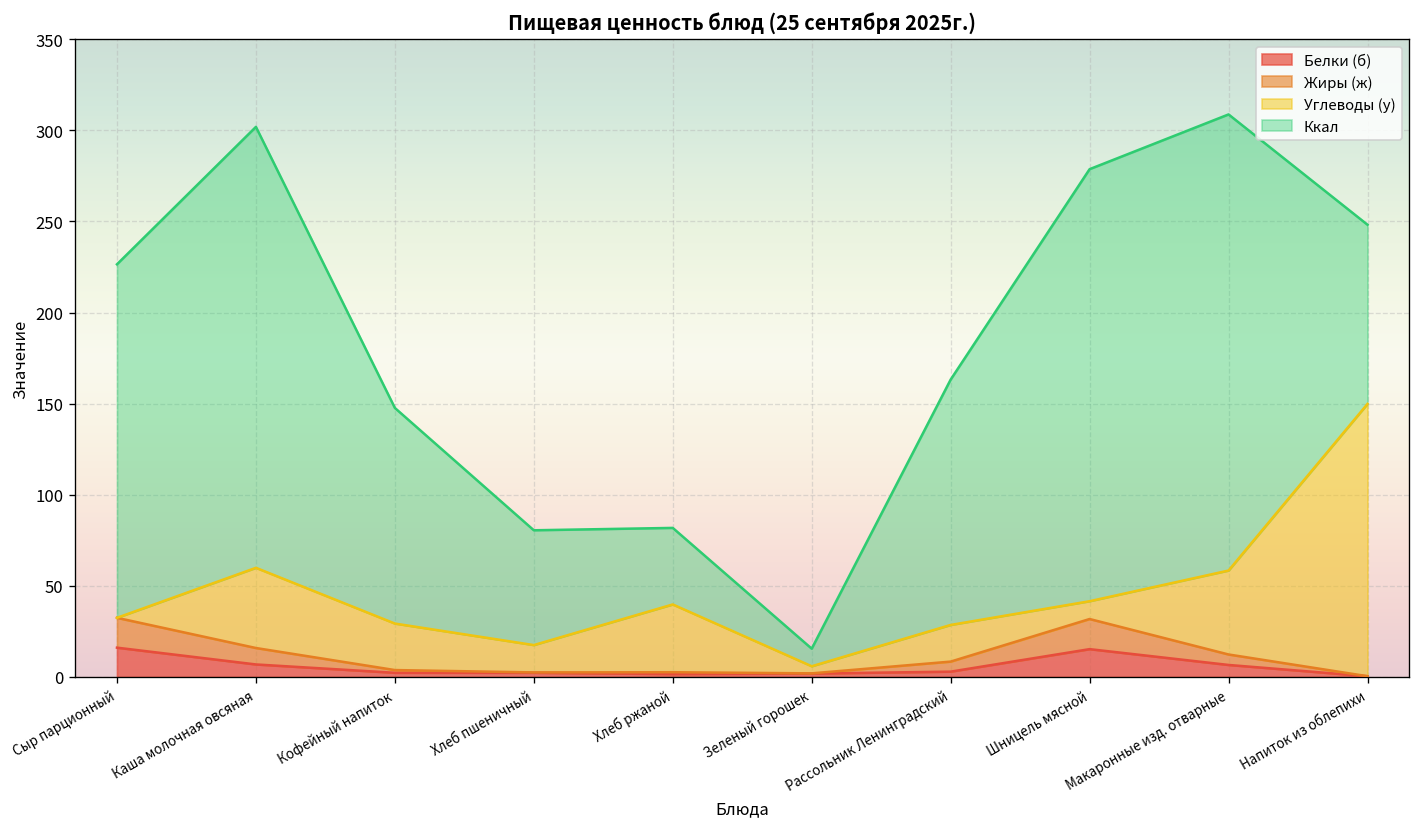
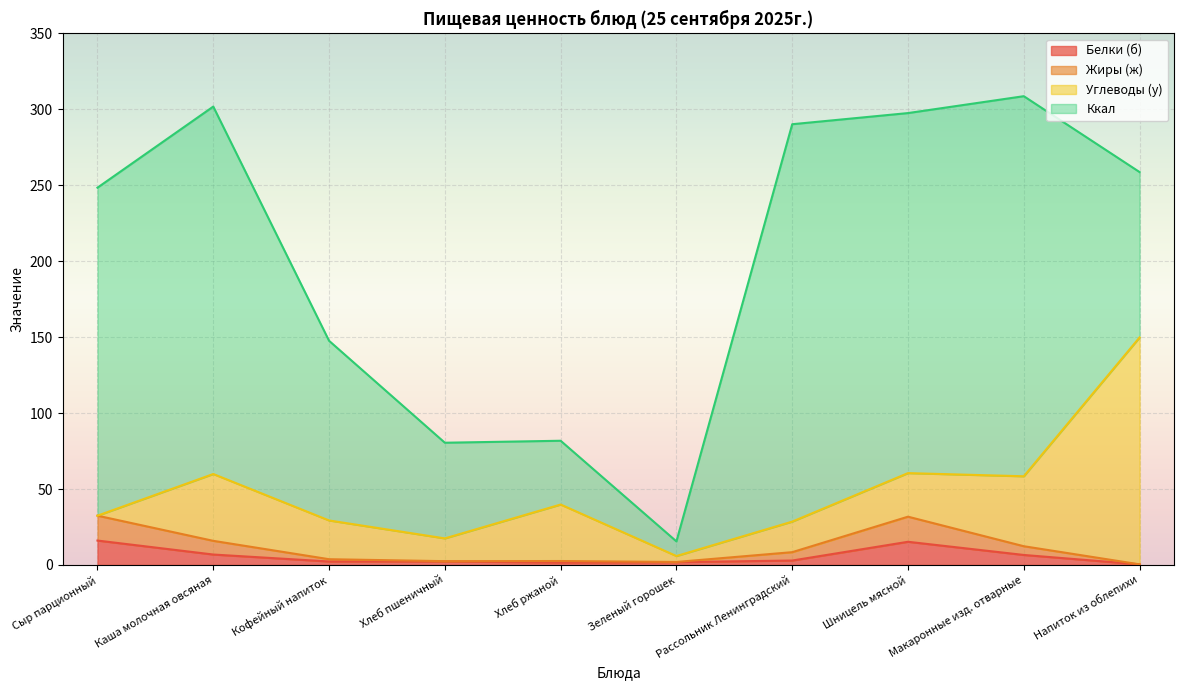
  {
    "Углеводы (у)": {
      "Каша молочная овсяная": 44,
      "Кофейный напиток": 26,
      "Хлеб пшеничный": 15,
      "Хлеб ржаной": 37,
      "Зеленый горошек": 4,
      "Рассольник Ленинградский": 20,
-     "Шницель мясной": 10,
+     "Шницель мясной": 29,
      "Макаронные изд. отварные": 46,
      "Напиток из облепихи": 149
    },
    "Ккал": {
-     "Сыр парционный": 194,
+     "Сыр парционный": 216,
      "Каша молочная овсяная": 242,
      "Кофейный напиток": 118,
      "Хлеб пшеничный": 63,
      "Хлеб ржаной": 42,
      "Зеленый горошек": 10,
-     "Рассольник Ленинградский": 135,
+     "Рассольник Ленинградский": 262,
      "Шницель мясной": 237,
      "Макаронные изд. отварные": 250,
-     "Напиток из облепихи": 98
+     "Напиток из облепихи": 109
    }
  }
